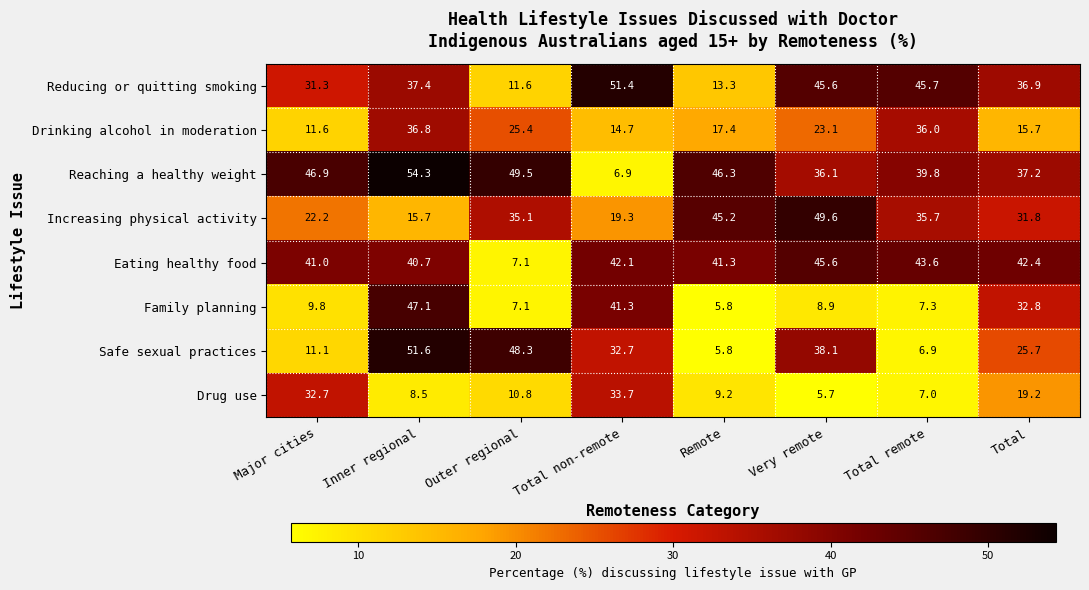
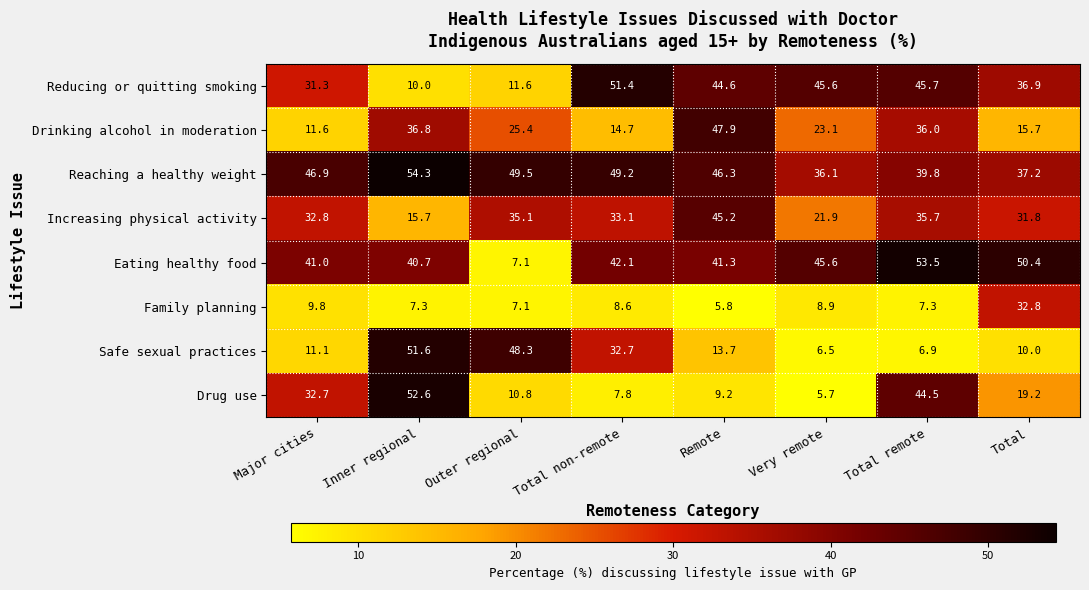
  {
    "Reducing or quitting smoking": {
      "Major cities": 31.3,
-     "Inner regional": 37.4,
+     "Inner regional": 10.0,
      "Outer regional": 11.6,
      "Total non-remote": 51.4,
-     "Remote": 13.3,
+     "Remote": 44.6,
      "Very remote": 45.6,
      "Total remote": 45.7,
      "Total": 36.9
    },
    "Drinking alcohol in moderation": {
      "Major cities": 11.6,
      "Inner regional": 36.8,
      "Outer regional": 25.4,
      "Total non-remote": 14.7,
-     "Remote": 17.4,
+     "Remote": 47.9,
      "Very remote": 23.1,
      "Total remote": 36.0,
      "Total": 15.7
    },
    "Reaching a healthy weight": {
      "Major cities": 46.9,
      "Inner regional": 54.3,
      "Outer regional": 49.5,
-     "Total non-remote": 6.9,
+     "Total non-remote": 49.2,
      "Remote": 46.3,
      "Very remote": 36.1,
      "Total remote": 39.8,
      "Total": 37.2
    },
    "Increasing physical activity": {
-     "Major cities": 22.2,
+     "Major cities": 32.8,
      "Inner regional": 15.7,
      "Outer regional": 35.1,
-     "Total non-remote": 19.3,
+     "Total non-remote": 33.1,
      "Remote": 45.2,
-     "Very remote": 49.6,
+     "Very remote": 21.9,
      "Total remote": 35.7,
      "Total": 31.8
    },
    "Eating healthy food": {
      "Major cities": 41.0,
      "Inner regional": 40.7,
      "Outer regional": 7.1,
      "Total non-remote": 42.1,
      "Remote": 41.3,
      "Very remote": 45.6,
-     "Total remote": 43.6,
-     "Total": 42.4
+     "Total remote": 53.5,
+     "Total": 50.4
    },
    "Family planning": {
      "Major cities": 9.8,
-     "Inner regional": 47.1,
+     "Inner regional": 7.3,
      "Outer regional": 7.1,
-     "Total non-remote": 41.3,
+     "Total non-remote": 8.6,
      "Remote": 5.8,
      "Very remote": 8.9,
      "Total remote": 7.3,
      "Total": 32.8
    },
    "Safe sexual practices": {
      "Major cities": 11.1,
      "Inner regional": 51.6,
      "Outer regional": 48.3,
      "Total non-remote": 32.7,
-     "Remote": 5.8,
-     "Very remote": 38.1,
+     "Remote": 13.7,
+     "Very remote": 6.5,
      "Total remote": 6.9,
-     "Total": 25.7
+     "Total": 10.0
    },
    "Drug use": {
      "Major cities": 32.7,
-     "Inner regional": 8.5,
+     "Inner regional": 52.6,
      "Outer regional": 10.8,
-     "Total non-remote": 33.7,
+     "Total non-remote": 7.8,
      "Remote": 9.2,
      "Very remote": 5.7,
-     "Total remote": 7.0,
+     "Total remote": 44.5,
      "Total": 19.2
    }
  }
